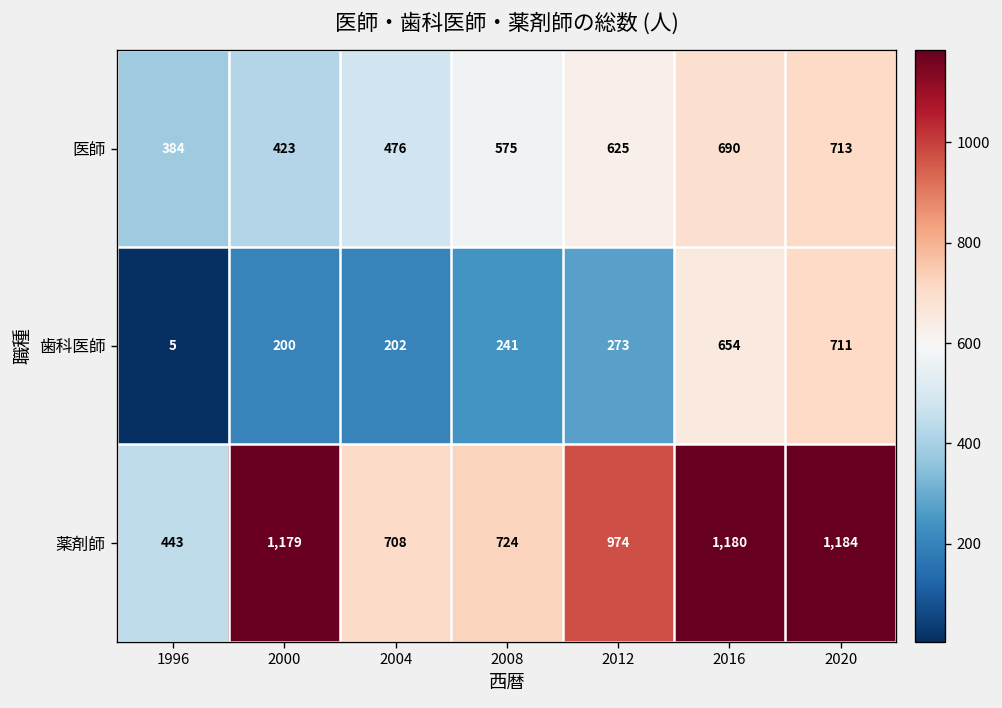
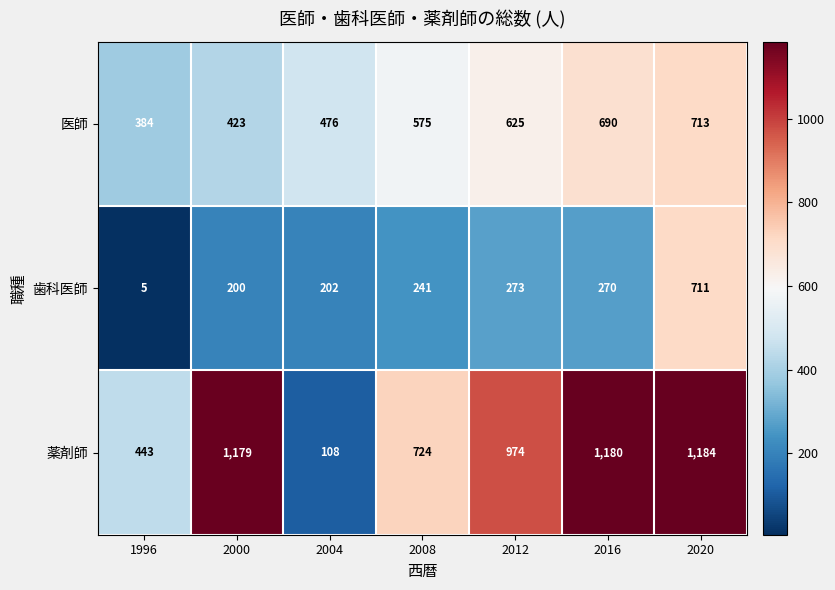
  {
    "医師": {
      "1996": "384",
      "2000": "423",
      "2004": "476",
      "2008": "575",
      "2012": "625",
      "2016": "690",
      "2020": "713"
    },
    "歯科医師": {
      "1996": "5",
      "2000": "200",
      "2004": "202",
      "2008": "241",
      "2012": "273",
-     "2016": "654",
+     "2016": "270",
      "2020": "711"
    },
    "薬剤師": {
      "1996": "443",
      "2000": "1,179",
-     "2004": "708",
+     "2004": "108",
      "2008": "724",
      "2012": "974",
      "2016": "1,180",
      "2020": "1,184"
    }
  }
